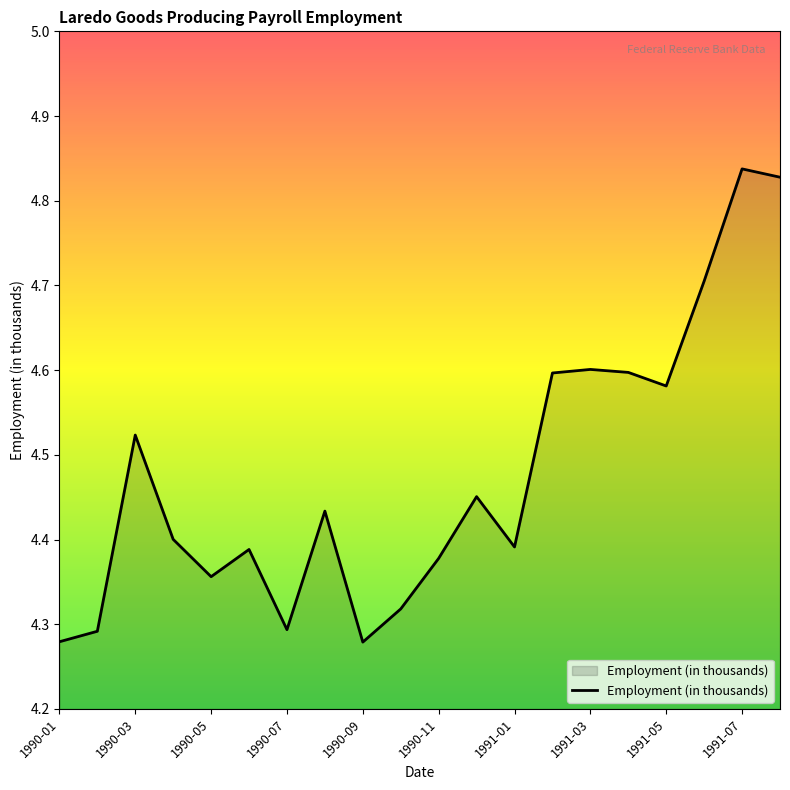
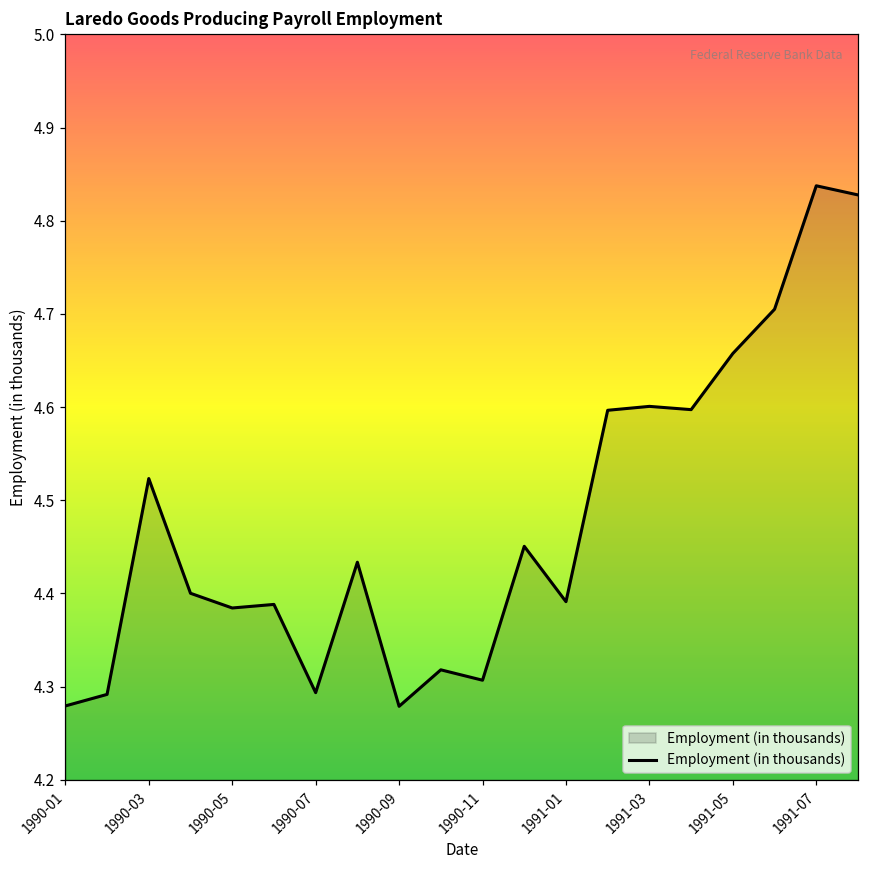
  {
    "1990-01": 4.28,
    "1990-03": 4.52,
-   "1990-05": 4.36,
+   "1990-05": 4.38,
    "1990-07": 4.29,
    "1990-09": 4.28,
-   "1990-11": 4.38,
+   "1990-11": 4.31,
    "1991-01": 4.39,
    "1991-03": 4.60,
-   "1991-05": 4.58,
+   "1991-05": 4.66,
    "1991-07": 4.84
  }
